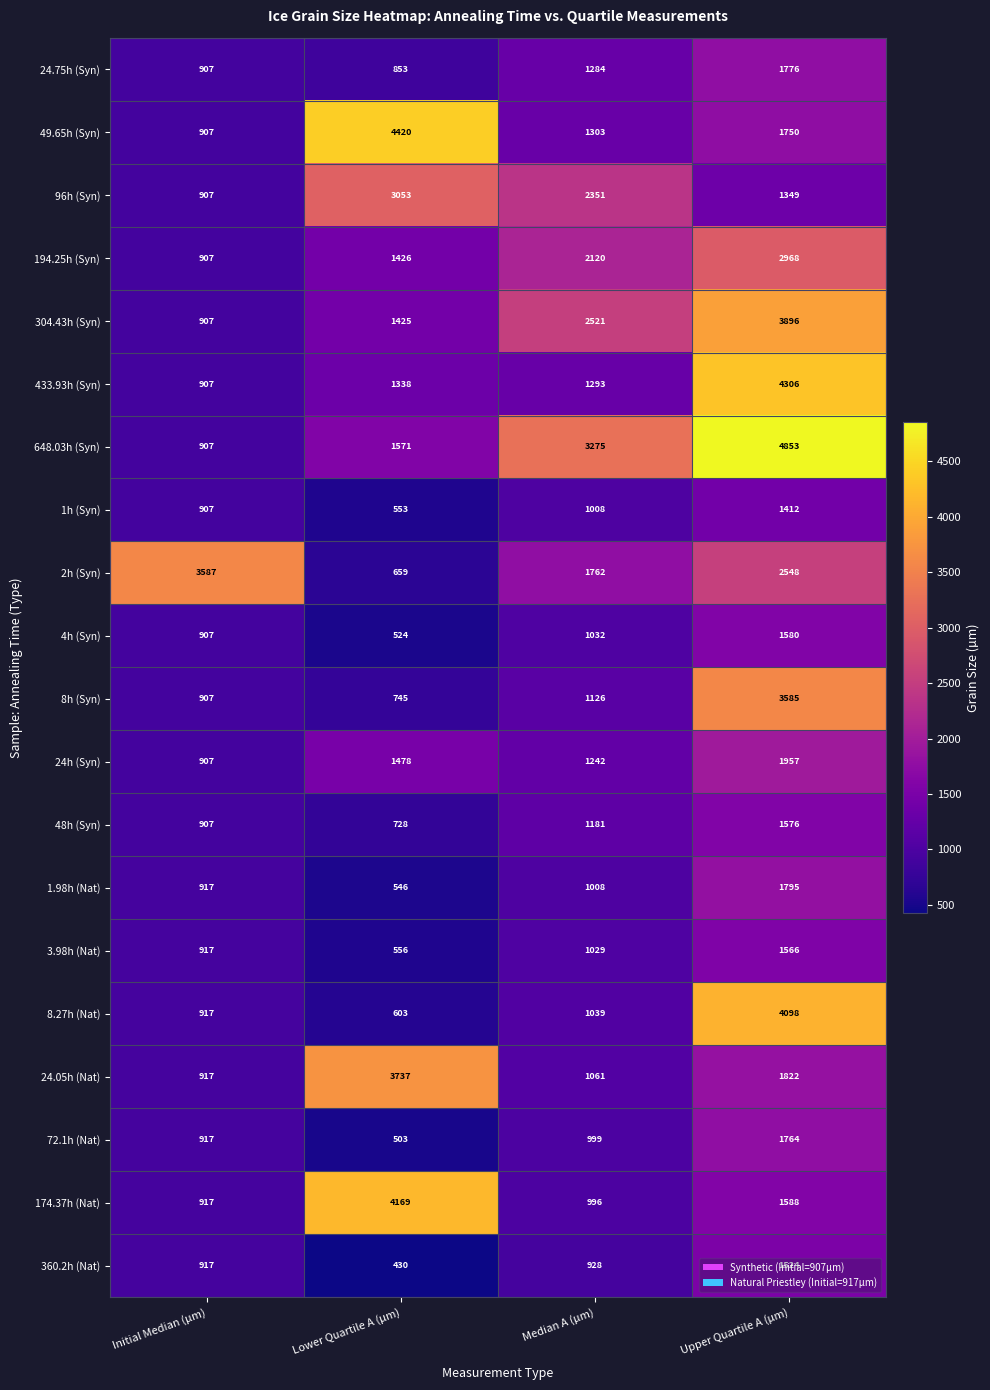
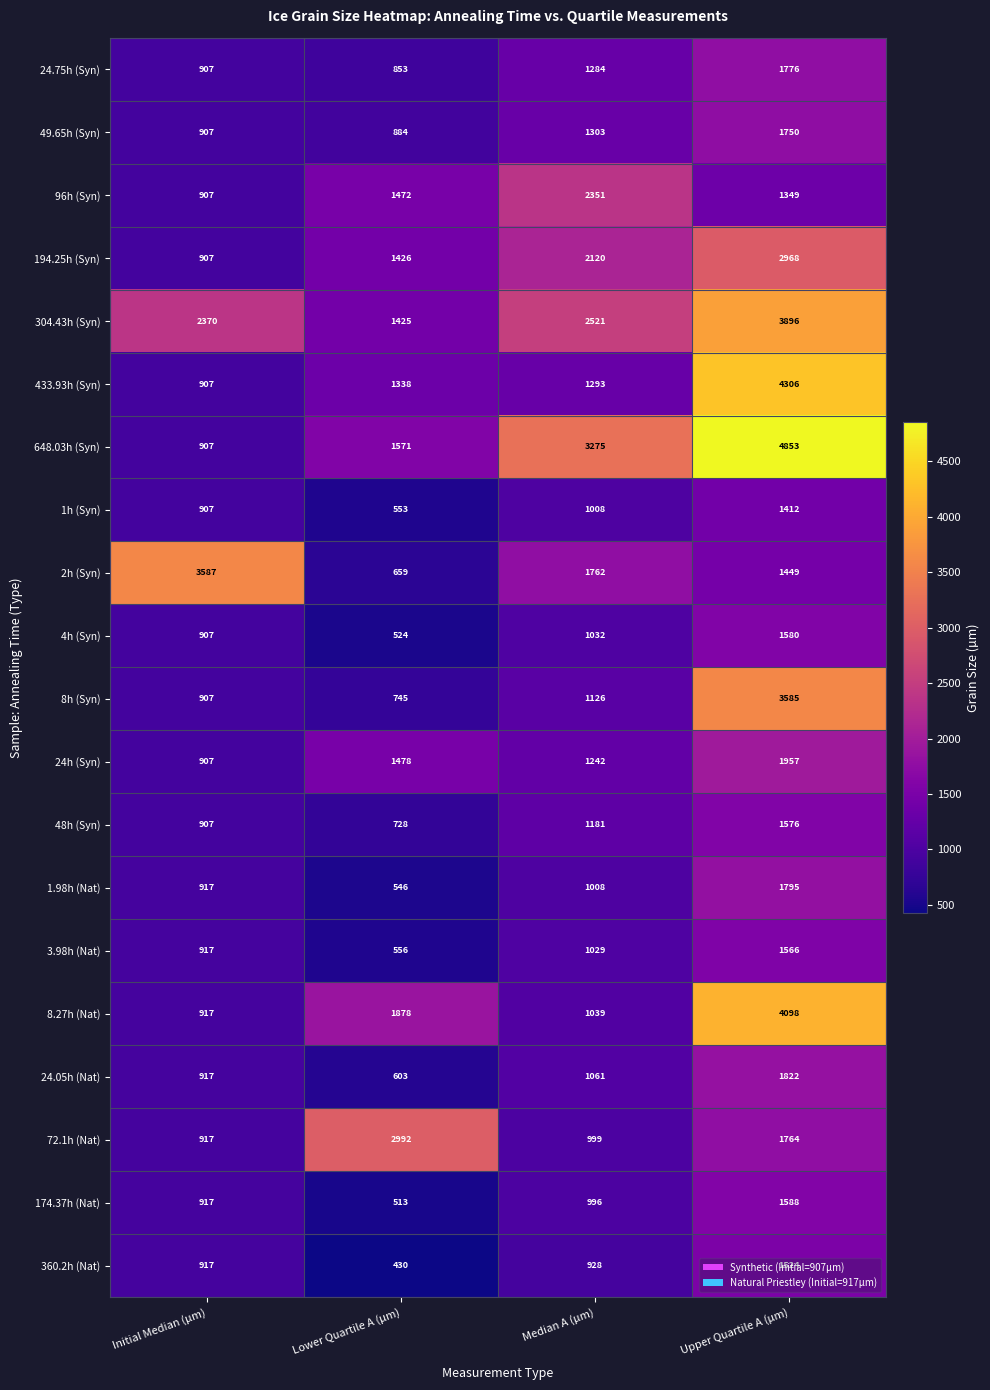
  {
    "24.75h (Syn)": {
      "Initial Median (µm)": 907,
      "Lower Quartile A (µm)": 853,
      "Median A (µm)": 1284,
      "Upper Quartile A (µm)": 1776
    },
    "49.65h (Syn)": {
      "Initial Median (µm)": 907,
-     "Lower Quartile A (µm)": 4420,
+     "Lower Quartile A (µm)": 884,
      "Median A (µm)": 1303,
      "Upper Quartile A (µm)": 1750
    },
    "96h (Syn)": {
      "Initial Median (µm)": 907,
-     "Lower Quartile A (µm)": 3053,
+     "Lower Quartile A (µm)": 1472,
      "Median A (µm)": 2351,
      "Upper Quartile A (µm)": 1349
    },
    "194.25h (Syn)": {
      "Initial Median (µm)": 907,
      "Lower Quartile A (µm)": 1426,
      "Median A (µm)": 2120,
      "Upper Quartile A (µm)": 2968
    },
    "304.43h (Syn)": {
-     "Initial Median (µm)": 907,
+     "Initial Median (µm)": 2370,
      "Lower Quartile A (µm)": 1425,
      "Median A (µm)": 2521,
      "Upper Quartile A (µm)": 3896
    },
    "433.93h (Syn)": {
      "Initial Median (µm)": 907,
      "Lower Quartile A (µm)": 1338,
      "Median A (µm)": 1293,
      "Upper Quartile A (µm)": 4306
    },
    "648.03h (Syn)": {
      "Initial Median (µm)": 907,
      "Lower Quartile A (µm)": 1571,
      "Median A (µm)": 3275,
      "Upper Quartile A (µm)": 4853
    },
    "1h (Syn)": {
      "Initial Median (µm)": 907,
      "Lower Quartile A (µm)": 553,
      "Median A (µm)": 1008,
      "Upper Quartile A (µm)": 1412
    },
    "2h (Syn)": {
      "Initial Median (µm)": 3587,
      "Lower Quartile A (µm)": 659,
      "Median A (µm)": 1762,
-     "Upper Quartile A (µm)": 2548
+     "Upper Quartile A (µm)": 1449
    },
    "4h (Syn)": {
      "Initial Median (µm)": 907,
      "Lower Quartile A (µm)": 524,
      "Median A (µm)": 1032,
      "Upper Quartile A (µm)": 1580
    },
    "8h (Syn)": {
      "Initial Median (µm)": 907,
      "Lower Quartile A (µm)": 745,
      "Median A (µm)": 1126,
      "Upper Quartile A (µm)": 3585
    },
    "24h (Syn)": {
      "Initial Median (µm)": 907,
      "Lower Quartile A (µm)": 1478,
      "Median A (µm)": 1242,
      "Upper Quartile A (µm)": 1957
    },
    "48h (Syn)": {
      "Initial Median (µm)": 907,
      "Lower Quartile A (µm)": 728,
      "Median A (µm)": 1181,
      "Upper Quartile A (µm)": 1576
    },
    "1.98h (Nat)": {
      "Initial Median (µm)": 917,
      "Lower Quartile A (µm)": 546,
      "Median A (µm)": 1008,
      "Upper Quartile A (µm)": 1795
    },
    "3.98h (Nat)": {
      "Initial Median (µm)": 917,
      "Lower Quartile A (µm)": 556,
      "Median A (µm)": 1029,
      "Upper Quartile A (µm)": 1566
    },
    "8.27h (Nat)": {
      "Initial Median (µm)": 917,
-     "Lower Quartile A (µm)": 603,
+     "Lower Quartile A (µm)": 1878,
      "Median A (µm)": 1039,
      "Upper Quartile A (µm)": 4098
    },
    "24.05h (Nat)": {
      "Initial Median (µm)": 917,
-     "Lower Quartile A (µm)": 3737,
+     "Lower Quartile A (µm)": 603,
      "Median A (µm)": 1061,
      "Upper Quartile A (µm)": 1822
    },
    "72.1h (Nat)": {
      "Initial Median (µm)": 917,
-     "Lower Quartile A (µm)": 503,
+     "Lower Quartile A (µm)": 2992,
      "Median A (µm)": 999,
      "Upper Quartile A (µm)": 1764
    },
    "174.37h (Nat)": {
      "Initial Median (µm)": 917,
-     "Lower Quartile A (µm)": 4169,
+     "Lower Quartile A (µm)": 513,
      "Median A (µm)": 996,
      "Upper Quartile A (µm)": 1588
    },
    "360.2h (Nat)": {
      "Initial Median (µm)": 917,
      "Lower Quartile A (µm)": 430,
      "Median A (µm)": 928
    }
  }
